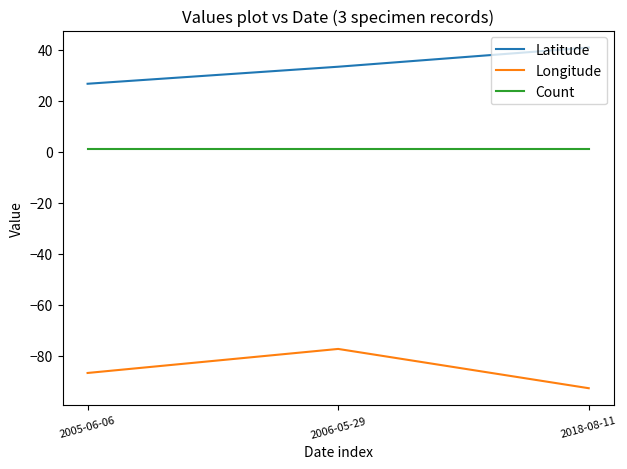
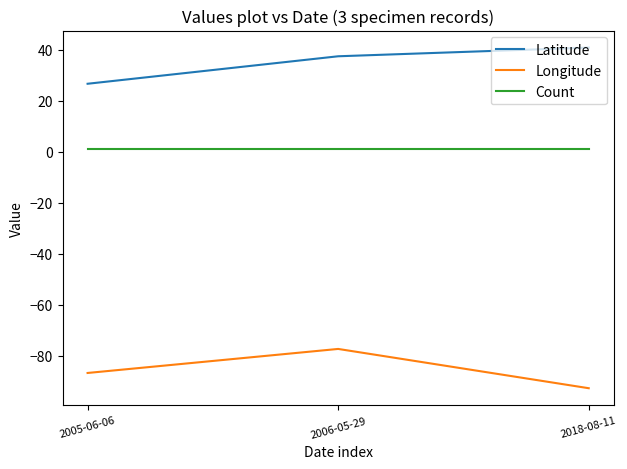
  {
    "Latitude": {
      "2005-06-06": 27,
-     "2006-05-29": 33
+     "2006-05-29": 37
    },
    "Longitude": {
      "2005-06-06": -87,
      "2006-05-29": -77,
      "2018-08-11": -93
    },
    "Count": {
      "2005-06-06": 1,
      "2006-05-29": 1,
      "2018-08-11": 1
    }
  }
